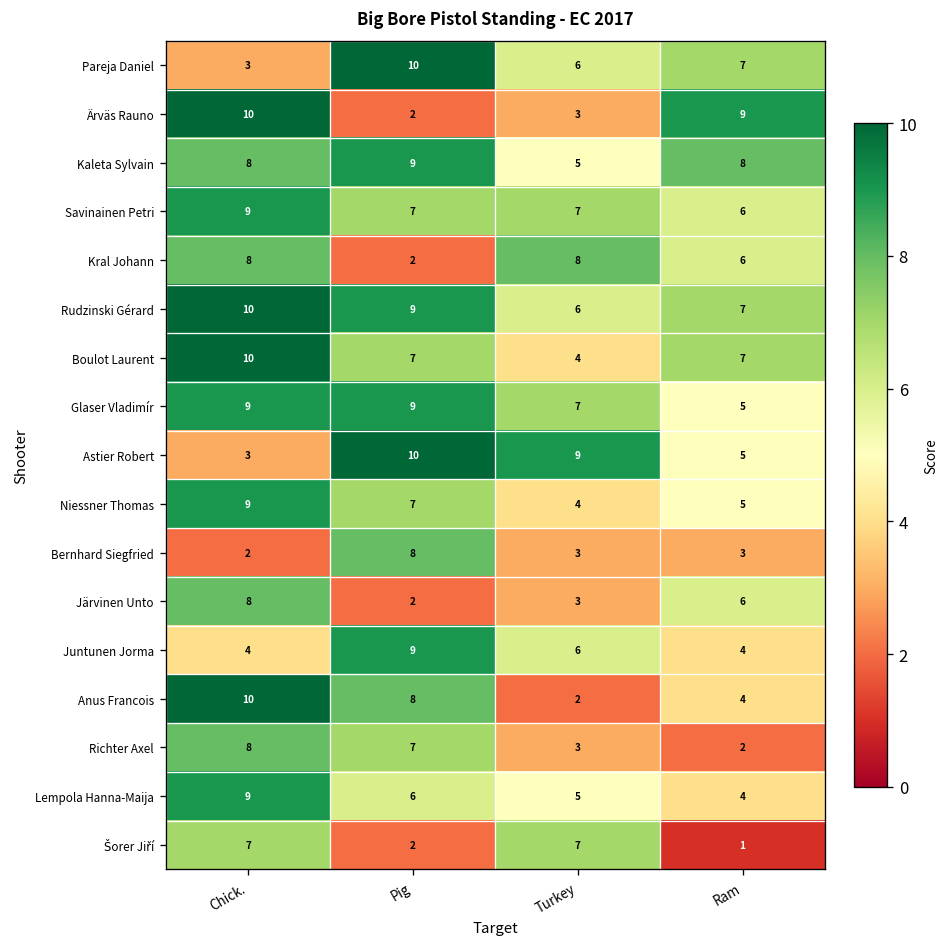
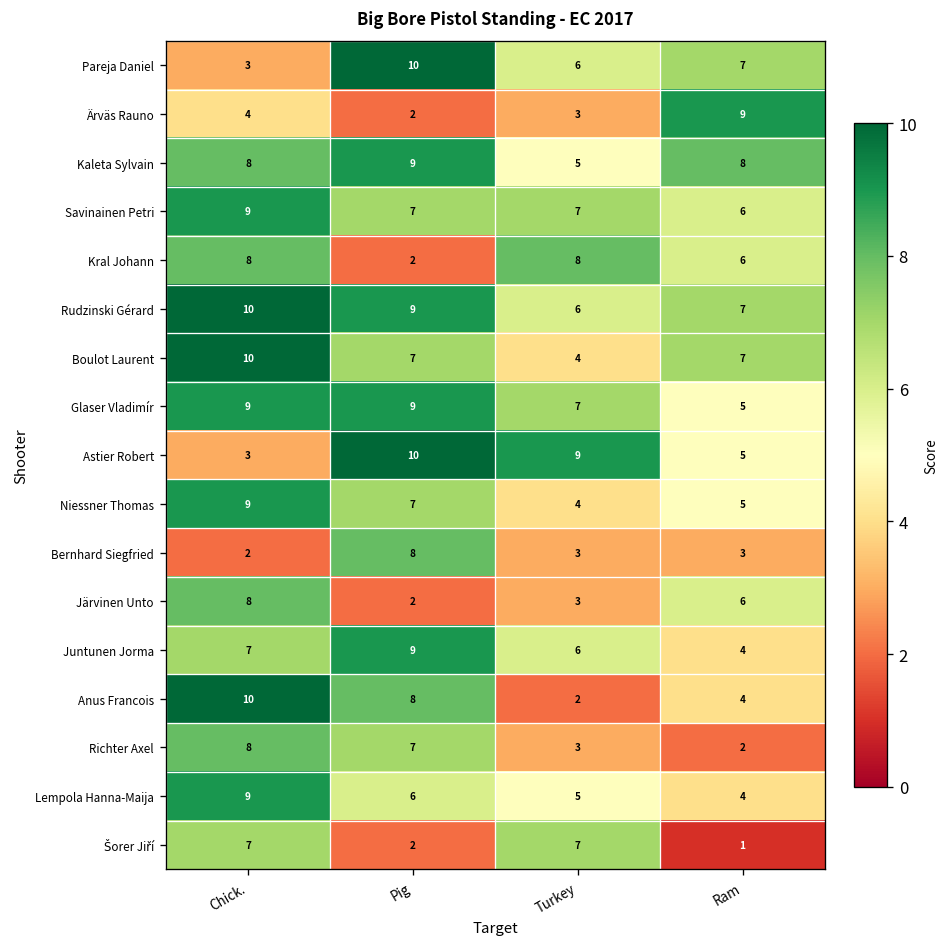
  {
    "Pareja Daniel": {
      "Chick.": 3,
      "Pig": 10,
      "Turkey": 6,
      "Ram": 7
    },
    "Ärväs Rauno": {
-     "Chick.": 10,
+     "Chick.": 4,
      "Pig": 2,
      "Turkey": 3,
      "Ram": 9
    },
    "Kaleta Sylvain": {
      "Chick.": 8,
      "Pig": 9,
      "Turkey": 5,
      "Ram": 8
    },
    "Savinainen Petri": {
      "Chick.": 9,
      "Pig": 7,
      "Turkey": 7,
      "Ram": 6
    },
    "Kral Johann": {
      "Chick.": 8,
      "Pig": 2,
      "Turkey": 8,
      "Ram": 6
    },
    "Rudzinski Gérard": {
      "Chick.": 10,
      "Pig": 9,
      "Turkey": 6,
      "Ram": 7
    },
    "Boulot Laurent": {
      "Chick.": 10,
      "Pig": 7,
      "Turkey": 4,
      "Ram": 7
    },
    "Glaser Vladimír": {
      "Chick.": 9,
      "Pig": 9,
      "Turkey": 7,
      "Ram": 5
    },
    "Astier Robert": {
      "Chick.": 3,
      "Pig": 10,
      "Turkey": 9,
      "Ram": 5
    },
    "Niessner Thomas": {
      "Chick.": 9,
      "Pig": 7,
      "Turkey": 4,
      "Ram": 5
    },
    "Bernhard Siegfried": {
      "Chick.": 2,
      "Pig": 8,
      "Turkey": 3,
      "Ram": 3
    },
    "Järvinen Unto": {
      "Chick.": 8,
      "Pig": 2,
      "Turkey": 3,
      "Ram": 6
    },
    "Juntunen Jorma": {
-     "Chick.": 4,
+     "Chick.": 7,
      "Pig": 9,
      "Turkey": 6,
      "Ram": 4
    },
    "Anus Francois": {
      "Chick.": 10,
      "Pig": 8,
      "Turkey": 2,
      "Ram": 4
    },
    "Richter Axel": {
      "Chick.": 8,
      "Pig": 7,
      "Turkey": 3,
      "Ram": 2
    },
    "Lempola Hanna-Maija": {
      "Chick.": 9,
      "Pig": 6,
      "Turkey": 5,
      "Ram": 4
    },
    "Šorer Jiří": {
      "Chick.": 7,
      "Pig": 2,
      "Turkey": 7,
      "Ram": 1
    }
  }
